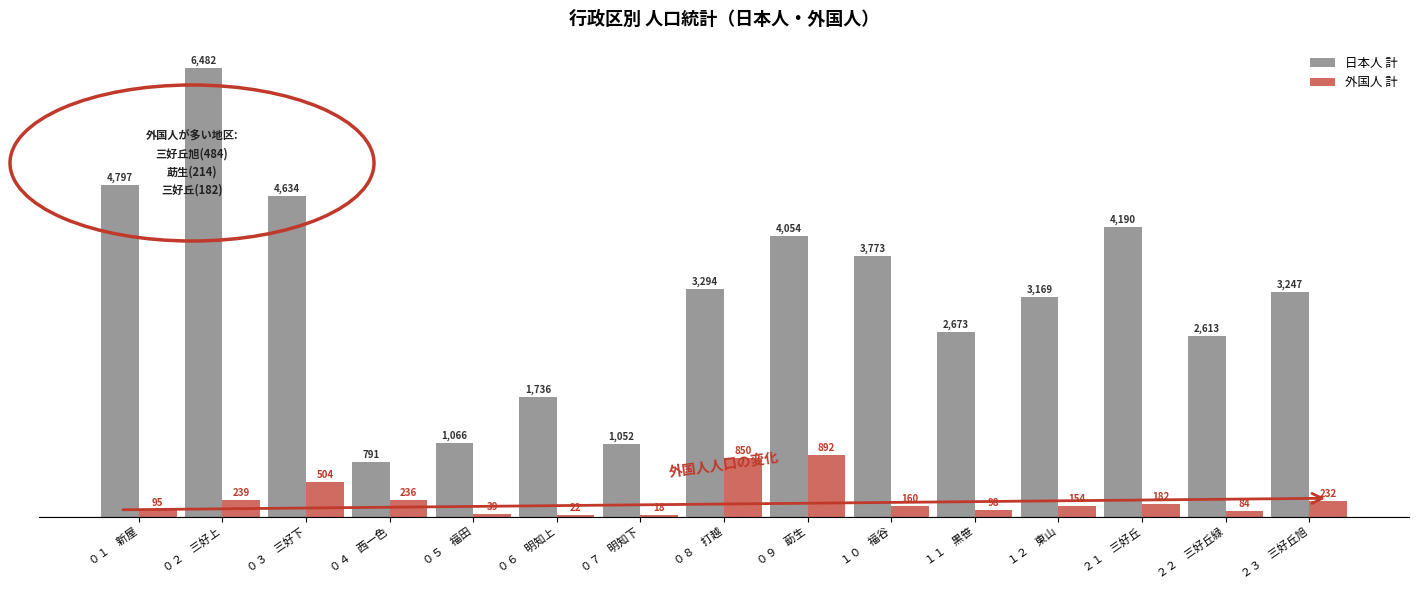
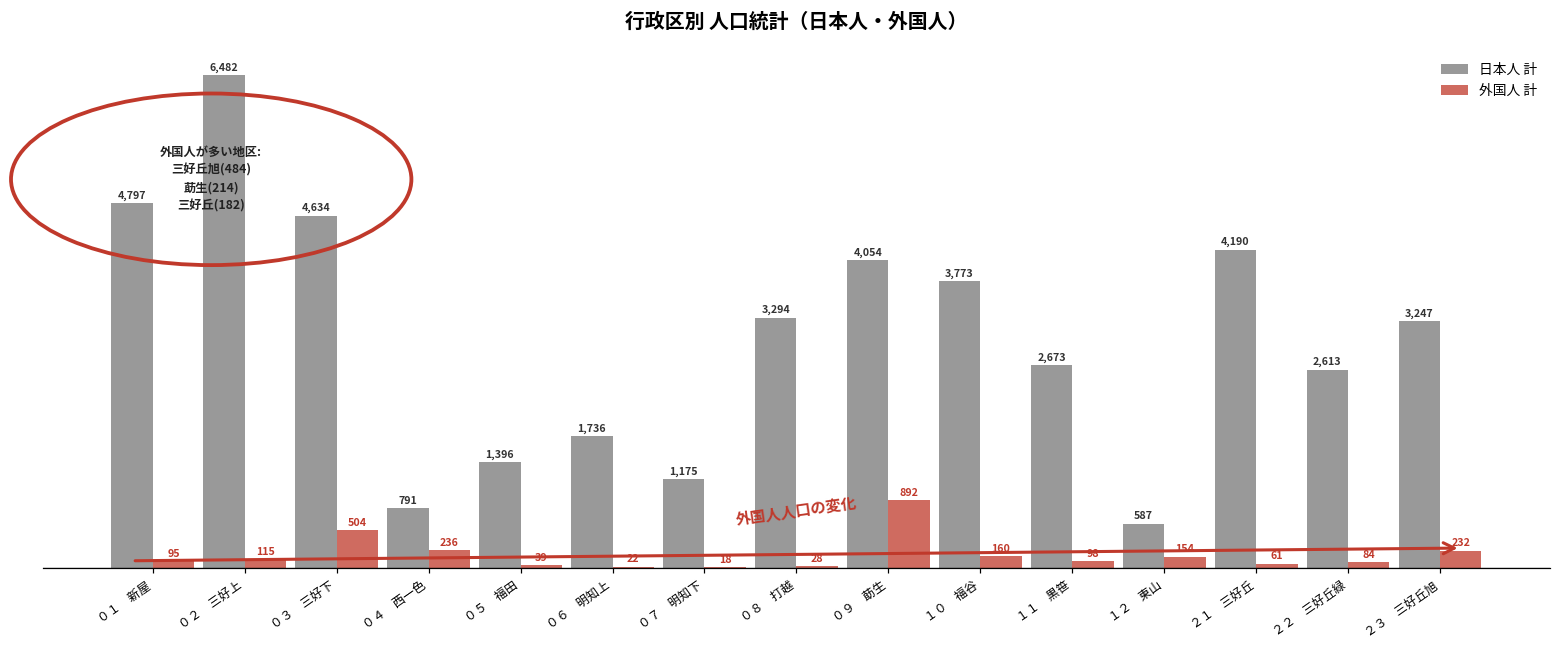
  {
    "日本人 計": {
      "０１ 新屋": "4,797",
      "０２ 三好上": "6,482",
      "０３ 三好下": "4,634",
      "０４ 西一色": "791",
-     "０５ 福田": "1,066",
+     "０５ 福田": "1,396",
      "０６ 明知上": "1,736",
-     "０７ 明知下": "1,052",
+     "０７ 明知下": "1,175",
      "０８ 打越": "3,294",
      "０９ 莇生": "4,054",
      "１０ 福谷": "3,773",
      "１１ 黒笹": "2,673",
-     "１２ 東山": "3,169",
+     "１２ 東山": "587",
      "２１ 三好丘": "4,190",
      "２２ 三好丘緑": "2,613",
      "２３ 三好丘旭": "3,247"
    },
    "外国人 計": {
      "０１ 新屋": "95",
-     "０２ 三好上": "239",
+     "０２ 三好上": "115",
      "０３ 三好下": "504",
      "０４ 西一色": "236",
      "０５ 福田": "39",
      "０６ 明知上": "22",
      "０７ 明知下": "18",
-     "０８ 打越": "850",
+     "０８ 打越": "28",
      "０９ 莇生": "892",
      "１０ 福谷": "160",
      "１１ 黒笹": "98",
      "１２ 東山": "154",
-     "２１ 三好丘": "182",
+     "２１ 三好丘": "61",
      "２２ 三好丘緑": "84",
      "２３ 三好丘旭": "232"
    }
  }
